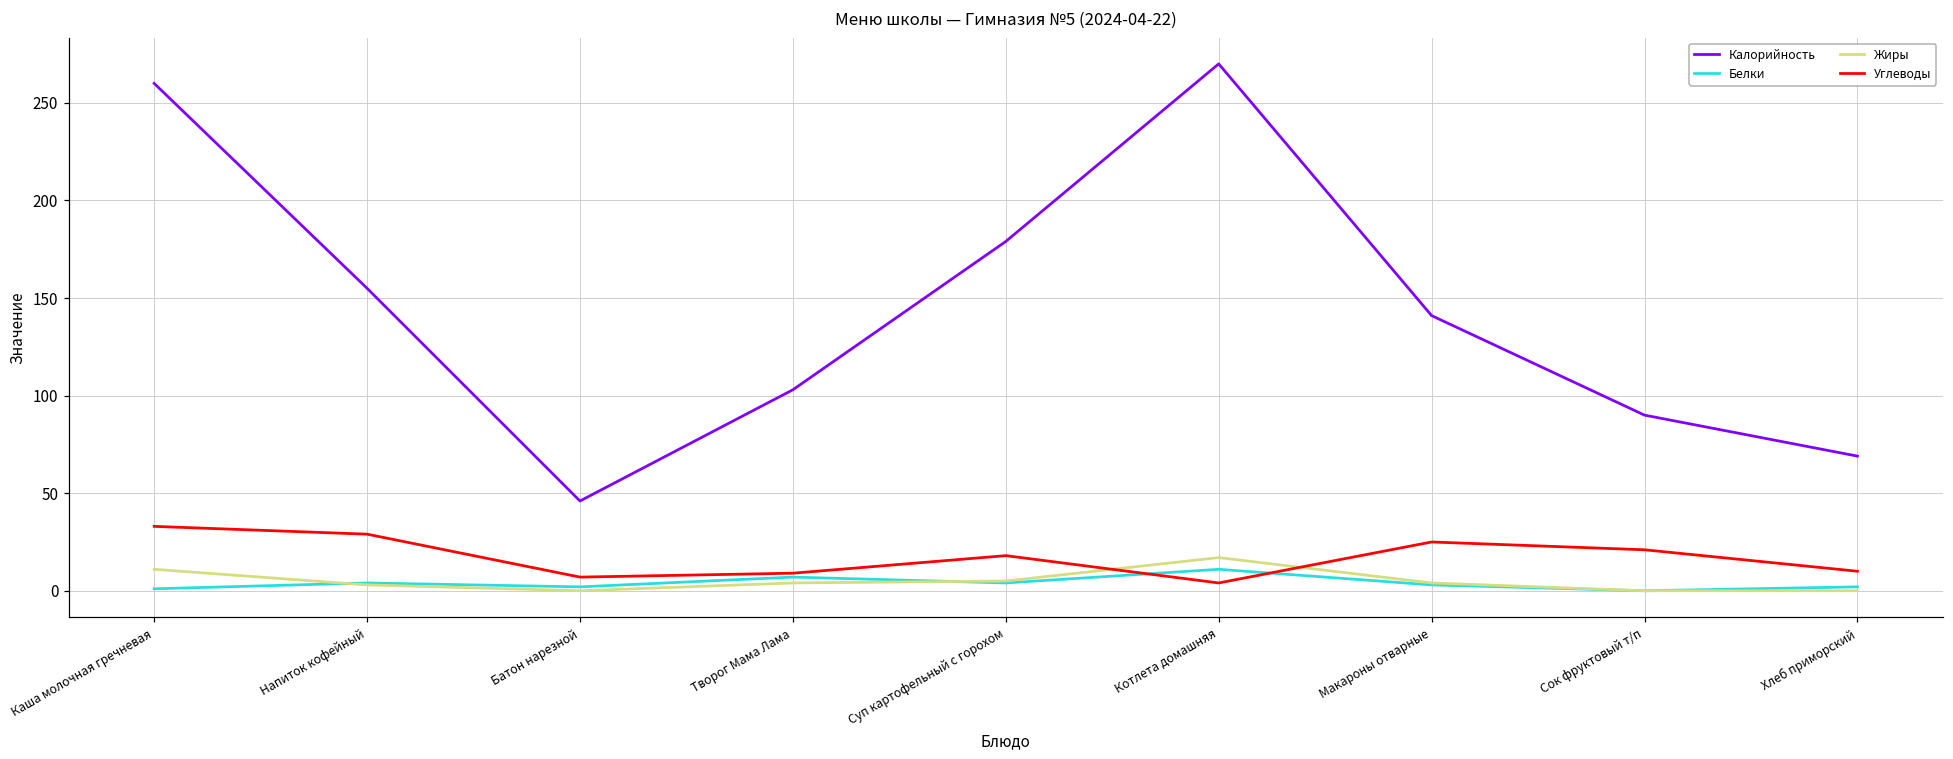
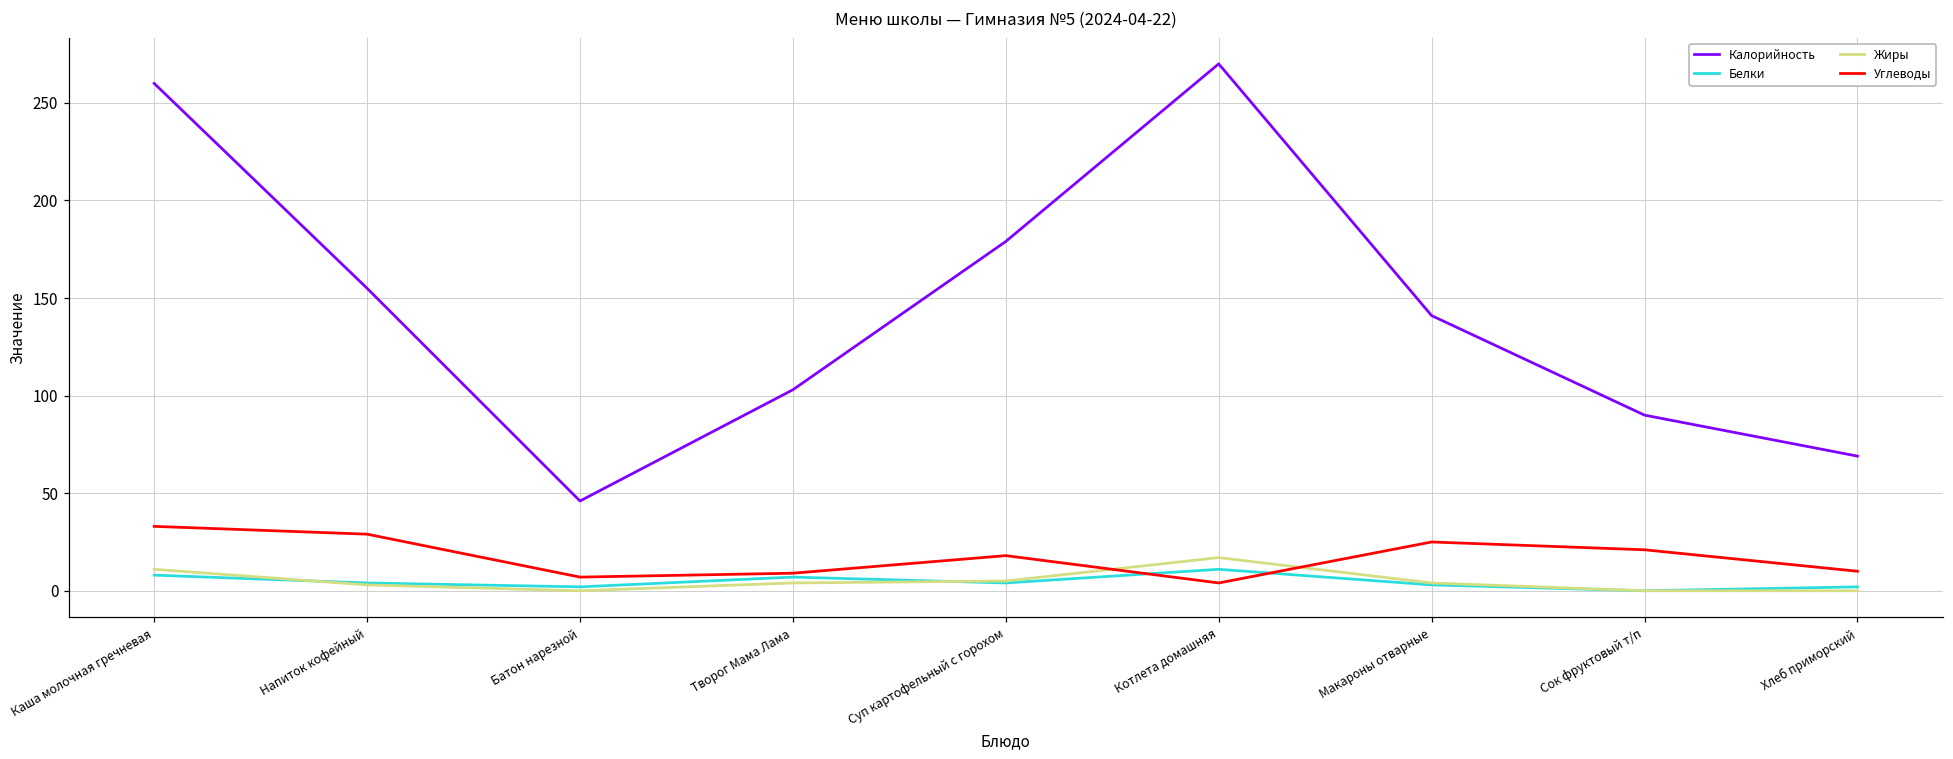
  {
    "Калорийность": {
      "Каша молочная гречневая": 260,
      "Напиток кофейный": 155,
      "Батон нарезной": 46,
      "Творог Мама Лама": 103,
      "Суп картофельный с горохом": 179,
      "Котлета домашняя": 270,
      "Макароны отварные": 141,
      "Сок фруктовый т/п": 90,
      "Хлеб приморский": 69
    },
    "Белки": {
-     "Каша молочная гречневая": 1,
+     "Каша молочная гречневая": 8,
      "Батон нарезной": 2,
      "Творог Мама Лама": 7,
      "Котлета домашняя": 11,
      "Хлеб приморский": 2
    },
    "Жиры": {
      "Каша молочная гречневая": 11,
      "Батон нарезной": 0,
      "Творог Мама Лама": 4,
      "Котлета домашняя": 17,
      "Хлеб приморский": 0
    },
    "Углеводы": {
      "Каша молочная гречневая": 33,
      "Напиток кофейный": 29,
      "Батон нарезной": 7,
      "Творог Мама Лама": 9,
      "Суп картофельный с горохом": 18,
      "Котлета домашняя": 4,
      "Макароны отварные": 25,
      "Сок фруктовый т/п": 21,
      "Хлеб приморский": 10
    }
  }
